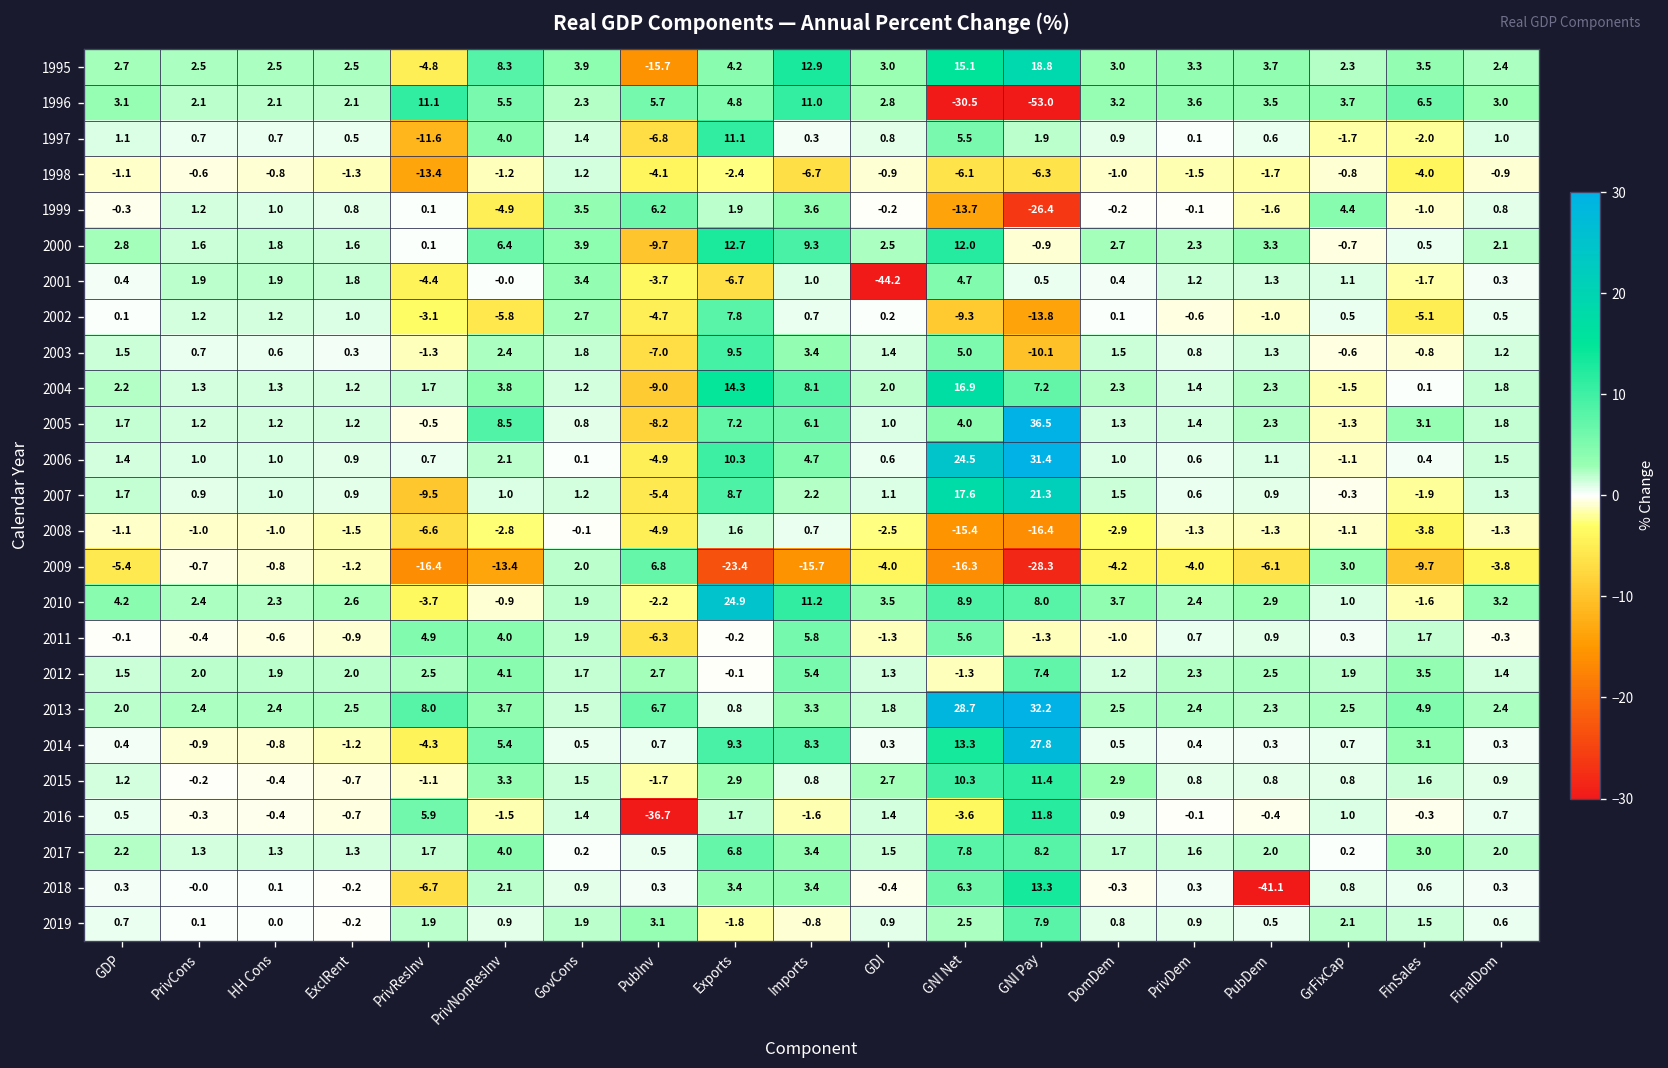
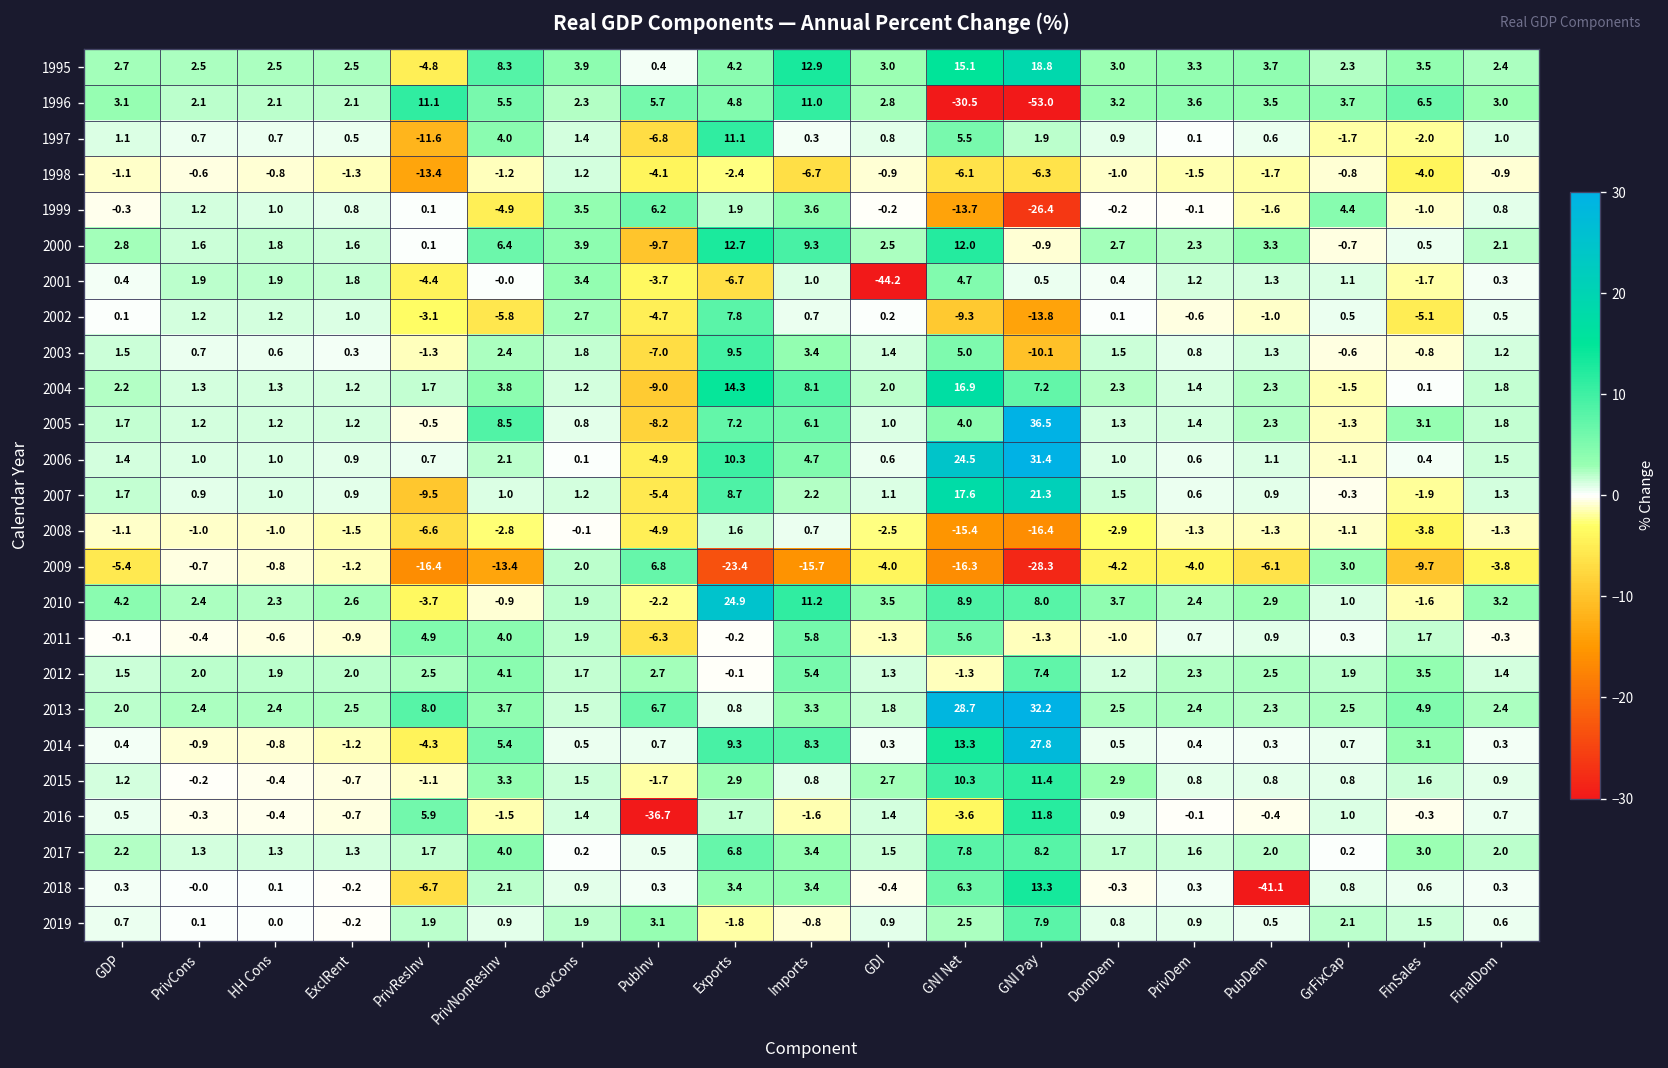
  {
    "1995": {
      "GDP": 2.7,
      "PrivCons": 2.5,
      "HH Cons": 2.5,
      "ExclRent": 2.5,
      "PrivResInv": -4.8,
      "PrivNonResInv": 8.3,
      "GovCons": 3.9,
-     "PubInv": -15.7,
+     "PubInv": 0.4,
      "Exports": 4.2,
      "Imports": 12.9,
      "GDI": 3.0,
      "GNI Net": 15.1,
      "GNI Pay": 18.8,
      "DomDem": 3.0,
      "PrivDem": 3.3,
      "PubDem": 3.7,
      "GrFixCap": 2.3,
      "FinSales": 3.5,
      "FinalDom": 2.4
    }
  }
